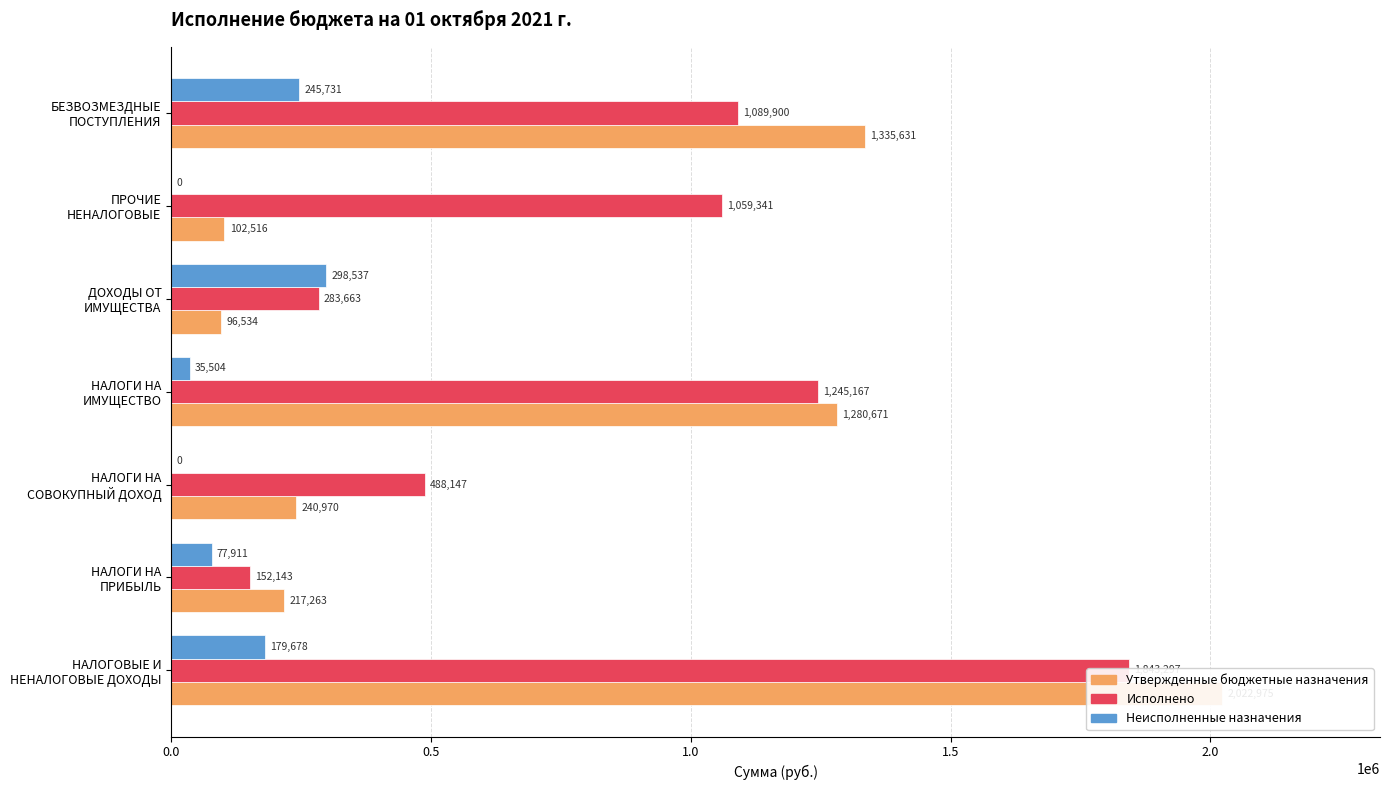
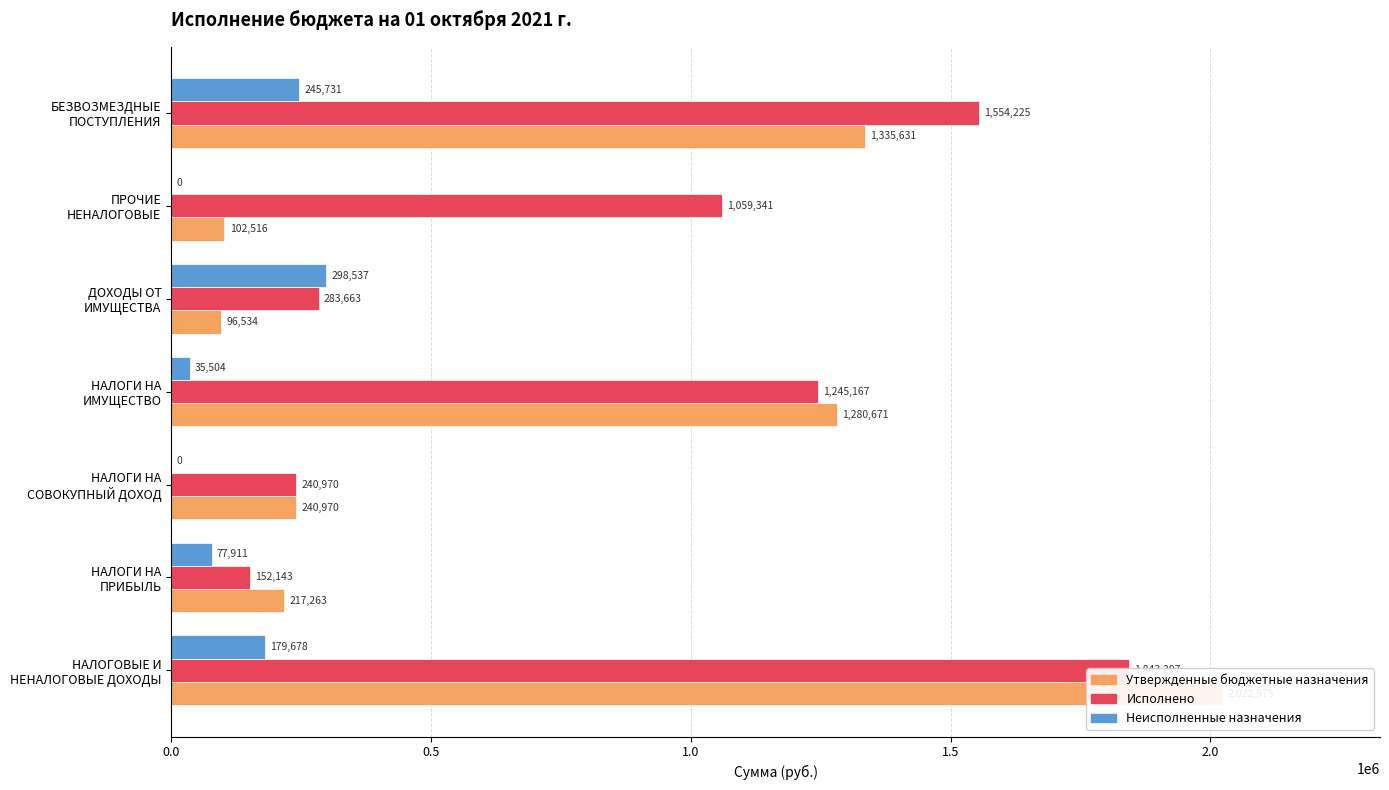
  {
    "Утвержденные бюджетные назначения": {
      "БЕЗВОЗМЕЗДНЫЕ ПОСТУПЛЕНИЯ": "1,335,631",
      "ПРОЧИЕ НЕНАЛОГОВЫЕ": "102,516",
      "ДОХОДЫ ОТ ИМУЩЕСТВА": "96,534",
      "НАЛОГИ НА ИМУЩЕСТВО": "1,280,671",
      "НАЛОГИ НА СОВОКУПНЫЙ ДОХОД": "240,970",
      "НАЛОГИ НА ПРИБЫЛЬ": "217,263"
    },
    "Исполнено": {
-     "БЕЗВОЗМЕЗДНЫЕ ПОСТУПЛЕНИЯ": "1,089,900",
+     "БЕЗВОЗМЕЗДНЫЕ ПОСТУПЛЕНИЯ": "1,554,225",
      "ПРОЧИЕ НЕНАЛОГОВЫЕ": "1,059,341",
      "ДОХОДЫ ОТ ИМУЩЕСТВА": "283,663",
      "НАЛОГИ НА ИМУЩЕСТВО": "1,245,167",
-     "НАЛОГИ НА СОВОКУПНЫЙ ДОХОД": "488,147",
+     "НАЛОГИ НА СОВОКУПНЫЙ ДОХОД": "240,970",
      "НАЛОГИ НА ПРИБЫЛЬ": "152,143"
    },
    "Неисполненные назначения": {
      "БЕЗВОЗМЕЗДНЫЕ ПОСТУПЛЕНИЯ": "245,731",
      "ПРОЧИЕ НЕНАЛОГОВЫЕ": "0",
      "ДОХОДЫ ОТ ИМУЩЕСТВА": "298,537",
      "НАЛОГИ НА ИМУЩЕСТВО": "35,504",
      "НАЛОГИ НА СОВОКУПНЫЙ ДОХОД": "0",
      "НАЛОГИ НА ПРИБЫЛЬ": "77,911",
      "НАЛОГОВЫЕ И НЕНАЛОГОВЫЕ ДОХОДЫ": "179,678"
    }
  }
